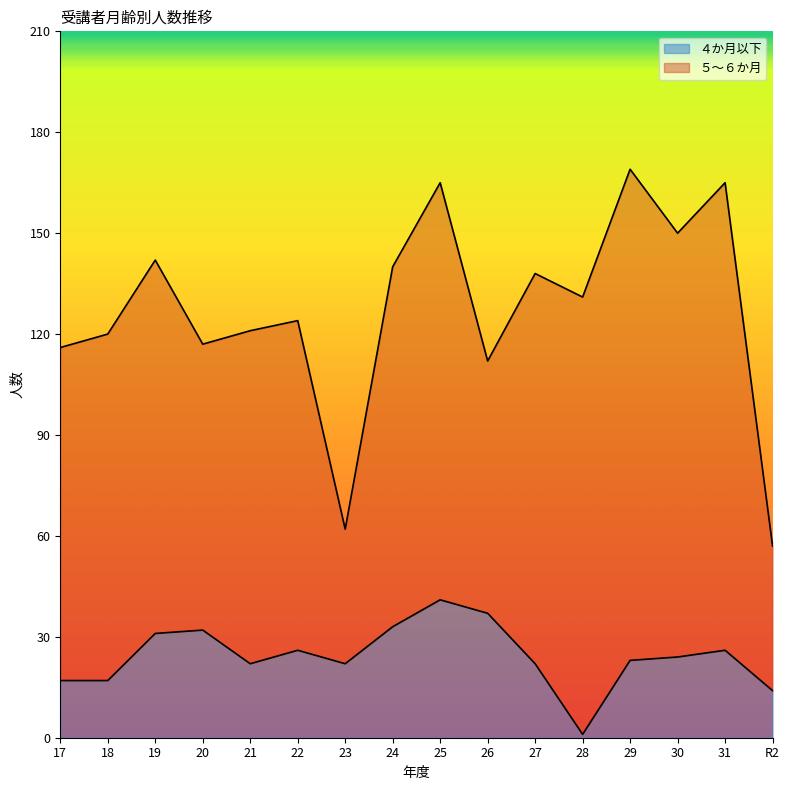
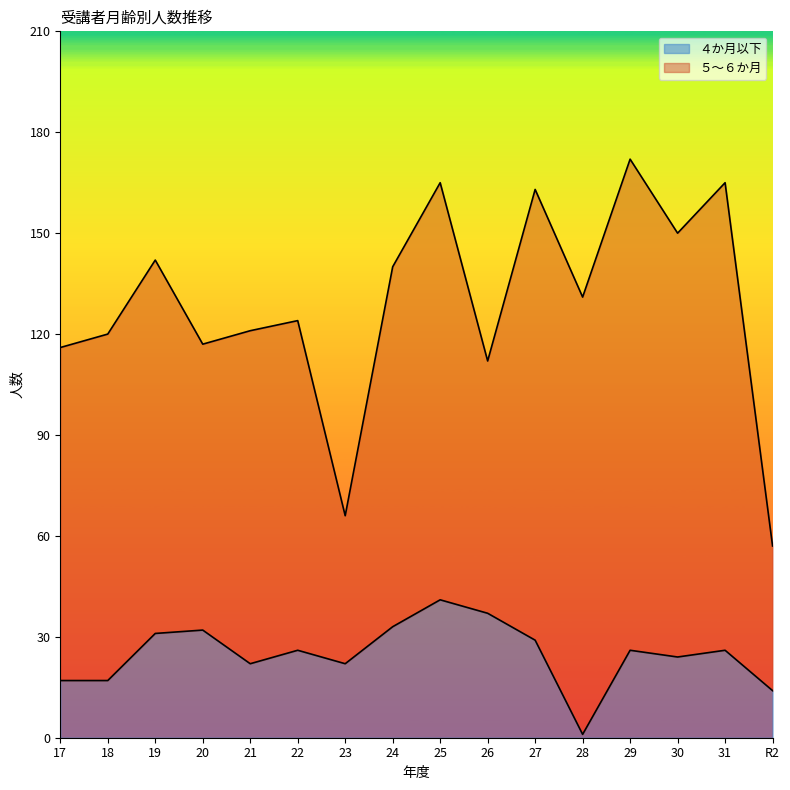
  {
    "４か月以下": {
      "17": 17,
      "18": 17,
      "19": 31,
      "20": 32,
      "21": 22,
      "22": 26,
      "23": 22,
      "24": 33,
      "25": 41,
      "26": 37,
-     "27": 22,
+     "27": 29,
      "28": 1,
-     "29": 23,
+     "29": 26,
      "30": 24,
      "31": 26,
      "R2": 14
    },
    "５～６か月": {
      "17": 99,
      "18": 103,
      "19": 111,
      "20": 85,
      "21": 99,
      "22": 98,
-     "23": 40,
+     "23": 44,
      "24": 107,
      "25": 124,
      "26": 75,
-     "27": 116,
+     "27": 134,
      "28": 130,
      "29": 146,
      "30": 126,
      "31": 139,
      "R2": 43
    }
  }
